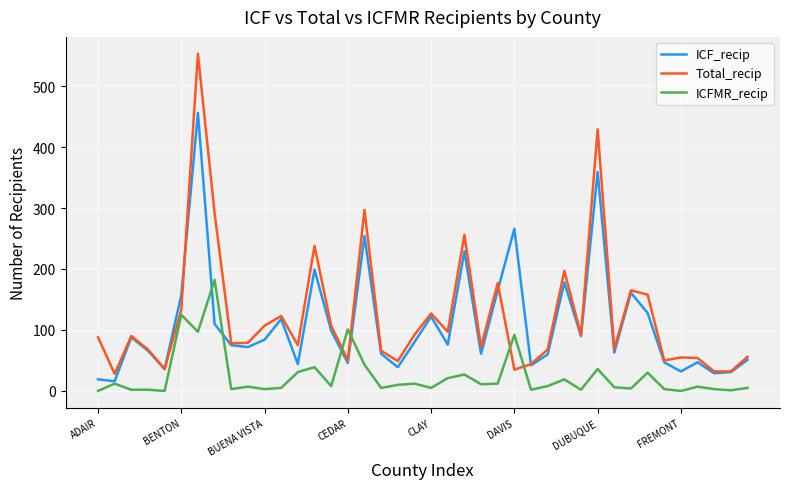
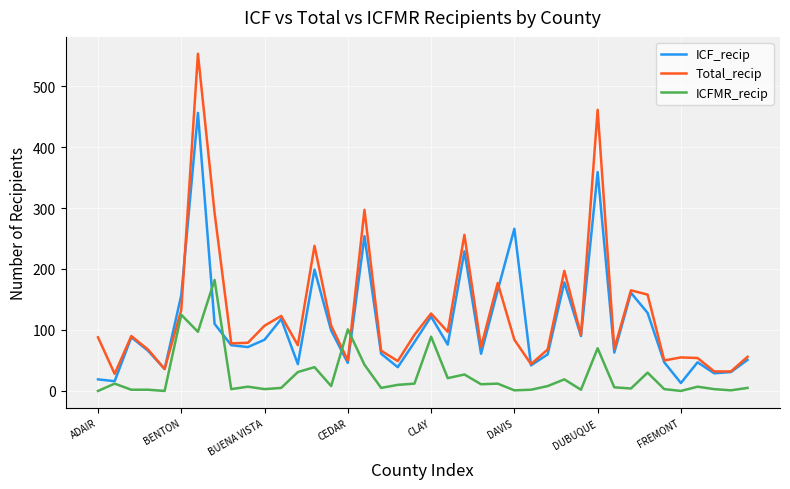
  {
    "ICF_recip": {
      "ADAIR": 20,
      "BENTON": 160,
      "BUENA VISTA": 80,
      "CLAY": 120,
      "DAVIS": 270,
      "DUBUQUE": 360,
-     "FREMONT": 30
+     "FREMONT": 10
    },
    "Total_recip": {
      "ADAIR": 90,
      "BENTON": 130,
      "BUENA VISTA": 110,
      "CLAY": 130,
-     "DAVIS": 40,
-     "DUBUQUE": 430,
+     "DAVIS": 80,
+     "DUBUQUE": 460,
      "FREMONT": 60
    },
    "ICFMR_recip": {
      "ADAIR": 0,
      "BENTON": 130,
      "BUENA VISTA": 0,
      "CEDAR": 100,
-     "CLAY": 10,
-     "DAVIS": 90,
-     "DUBUQUE": 40,
+     "CLAY": 90,
+     "DAVIS": 0,
+     "DUBUQUE": 70,
      "FREMONT": 0
    }
  }
